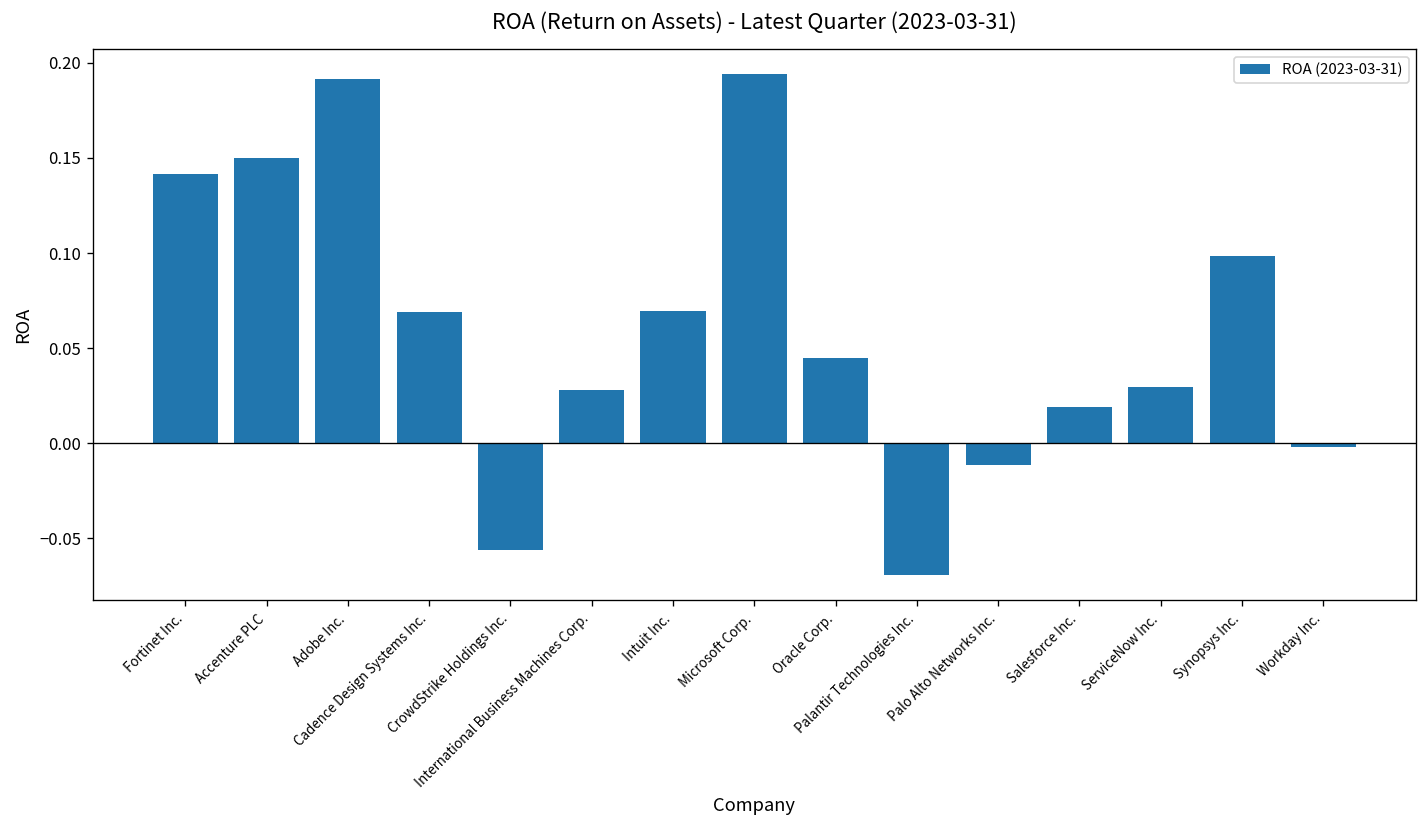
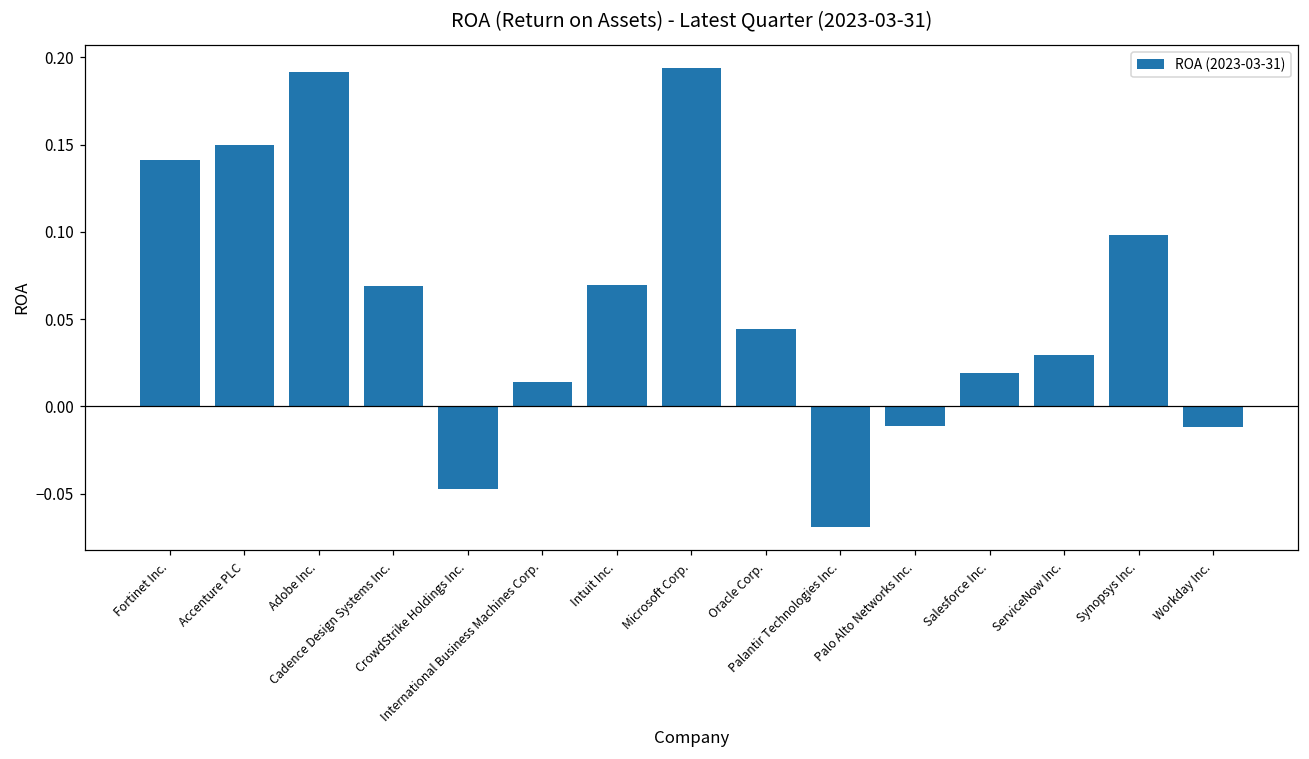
  {
    "Fortinet Inc.": 0.142,
    "Accenture PLC": 0.150,
    "Adobe Inc.": 0.192,
    "Cadence Design Systems Inc.": 0.069,
-   "CrowdStrike Holdings Inc.": -0.056,
-   "International Business Machines Corp.": 0.028,
+   "CrowdStrike Holdings Inc.": -0.047,
+   "International Business Machines Corp.": 0.014,
    "Intuit Inc.": 0.069,
    "Microsoft Corp.": 0.194,
    "Oracle Corp.": 0.045,
    "Palantir Technologies Inc.": -0.069,
    "Palo Alto Networks Inc.": -0.011,
    "Salesforce Inc.": 0.019,
    "ServiceNow Inc.": 0.029,
    "Synopsys Inc.": 0.099,
-   "Workday Inc.": -0.002
+   "Workday Inc.": -0.012
  }
